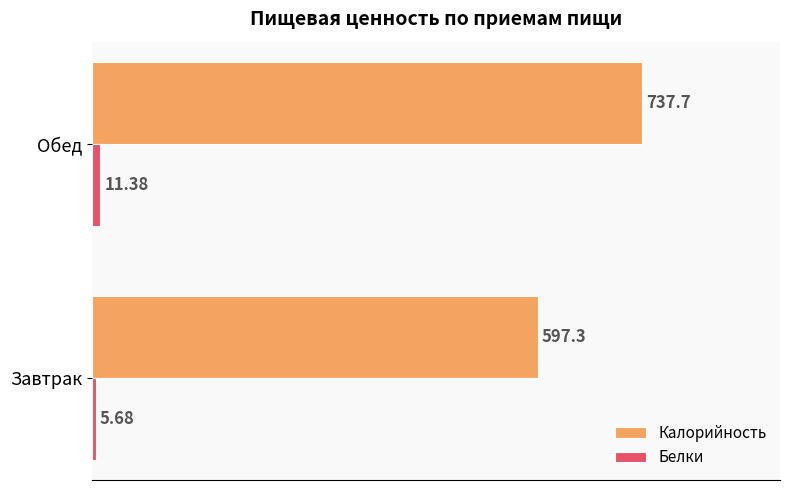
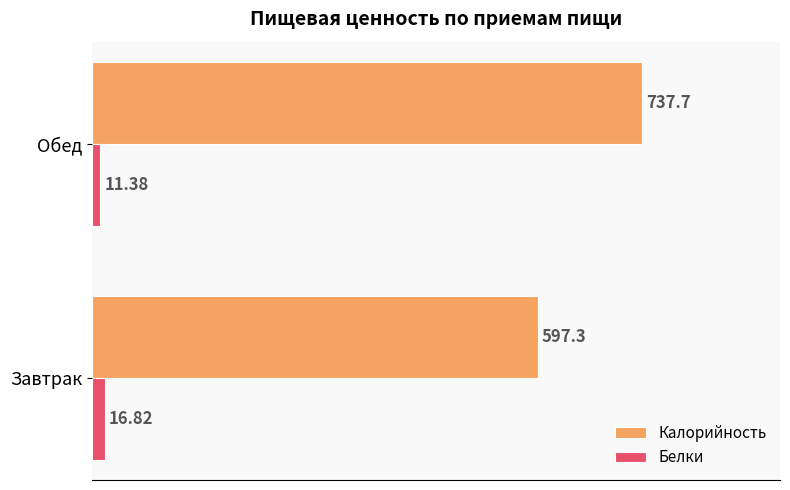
  {
    "Калорийность": {
      "Обед": 737.7,
      "Завтрак": 597.3
    },
    "Белки": {
      "Обед": 11.38,
-     "Завтрак": 5.68
+     "Завтрак": 16.82
    }
  }
